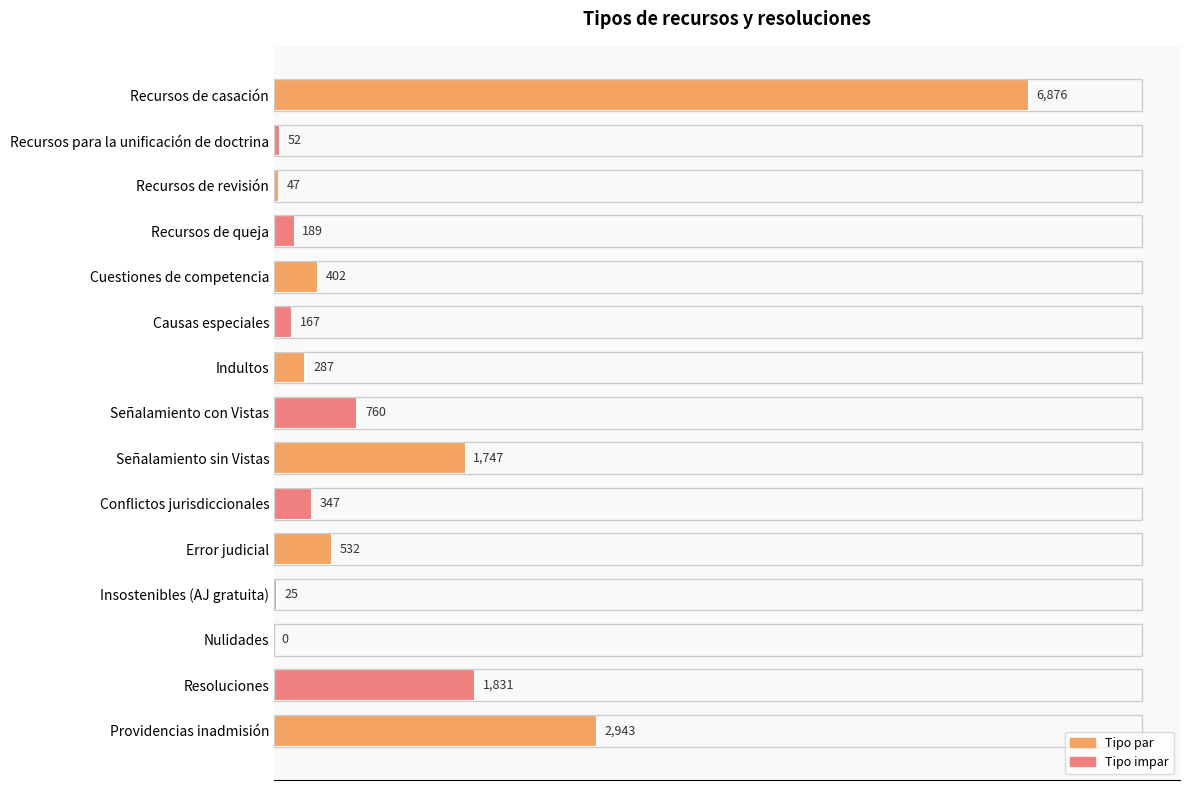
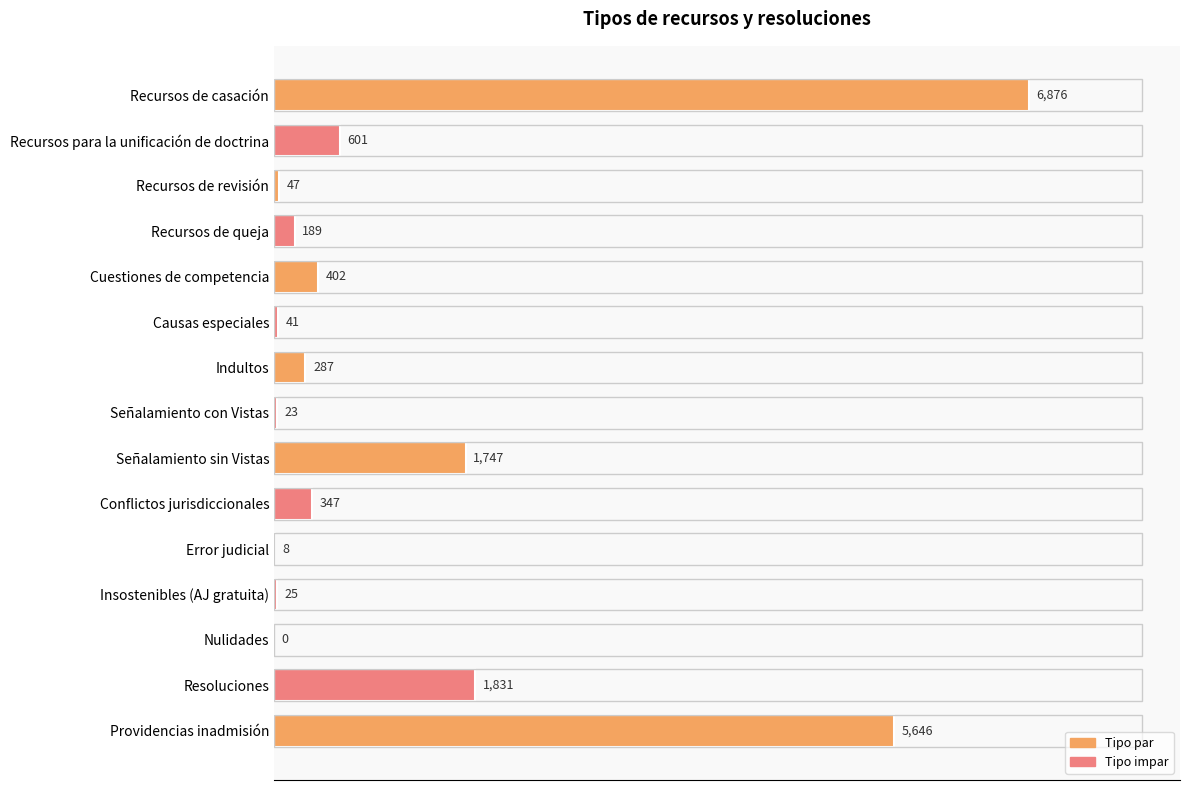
  {
    "Recursos de casación": "6,876",
-   "Recursos para la unificación de doctrina": "52",
+   "Recursos para la unificación de doctrina": "601",
    "Recursos de revisión": "47",
    "Recursos de queja": "189",
    "Cuestiones de competencia": "402",
-   "Causas especiales": "167",
+   "Causas especiales": "41",
    "Indultos": "287",
-   "Señalamiento con Vistas": "760",
+   "Señalamiento con Vistas": "23",
    "Señalamiento sin Vistas": "1,747",
    "Conflictos jurisdiccionales": "347",
-   "Error judicial": "532",
+   "Error judicial": "8",
    "Insostenibles (AJ gratuita)": "25",
    "Nulidades": "0",
    "Resoluciones": "1,831",
-   "Providencias inadmisión": "2,943"
+   "Providencias inadmisión": "5,646"
  }
